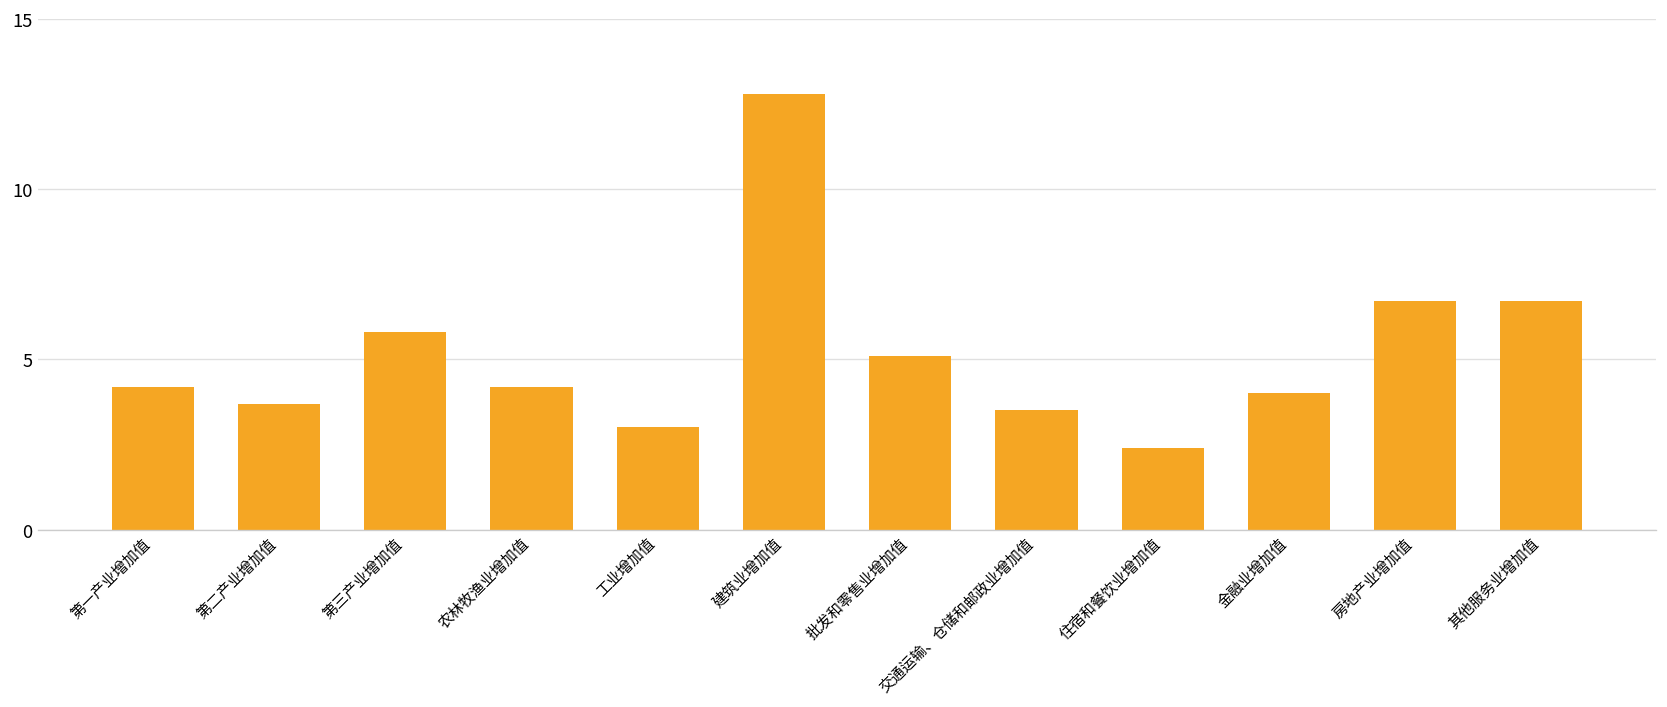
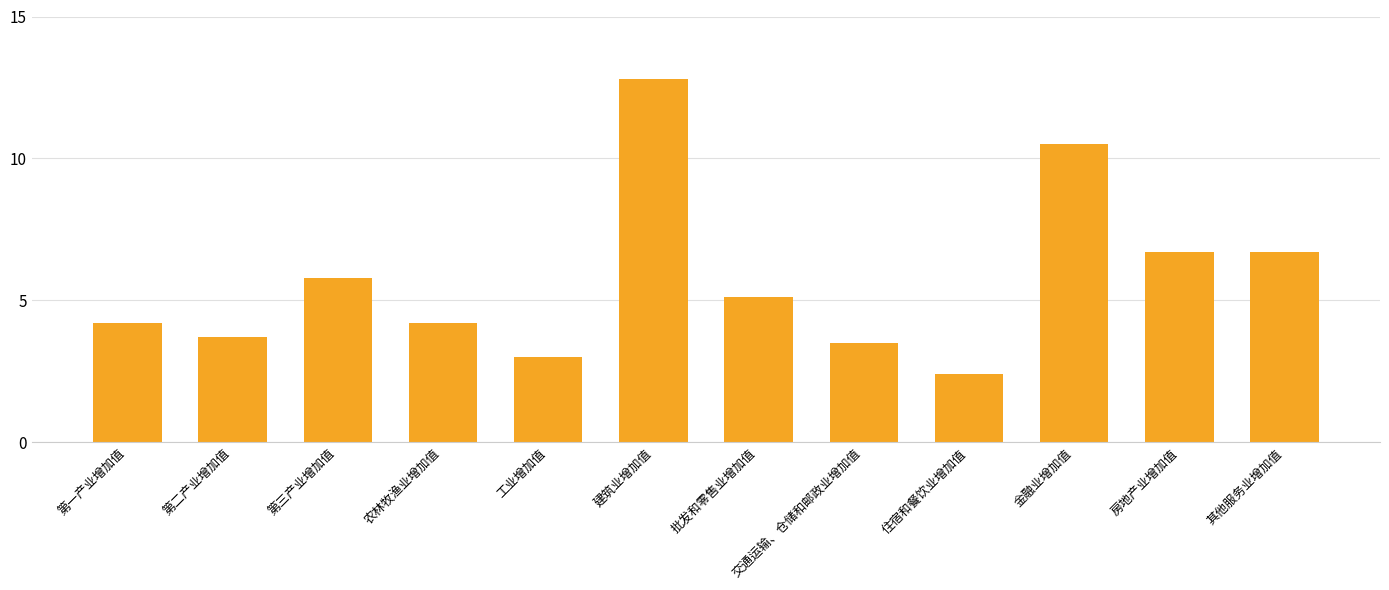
  {
    "第一产业增加值": 4.2,
    "第二产业增加值": 3.7,
    "第三产业增加值": 5.8,
    "农林牧渔业增加值": 4.2,
    "工业增加值": 3.0,
    "建筑业增加值": 12.8,
    "批发和零售业增加值": 5.1,
    "交通运输、仓储和邮政业增加值": 3.5,
    "住宿和餐饮业增加值": 2.4,
-   "金融业增加值": 4.0,
+   "金融业增加值": 10.5,
    "房地产业增加值": 6.7,
    "其他服务业增加值": 6.7
  }
